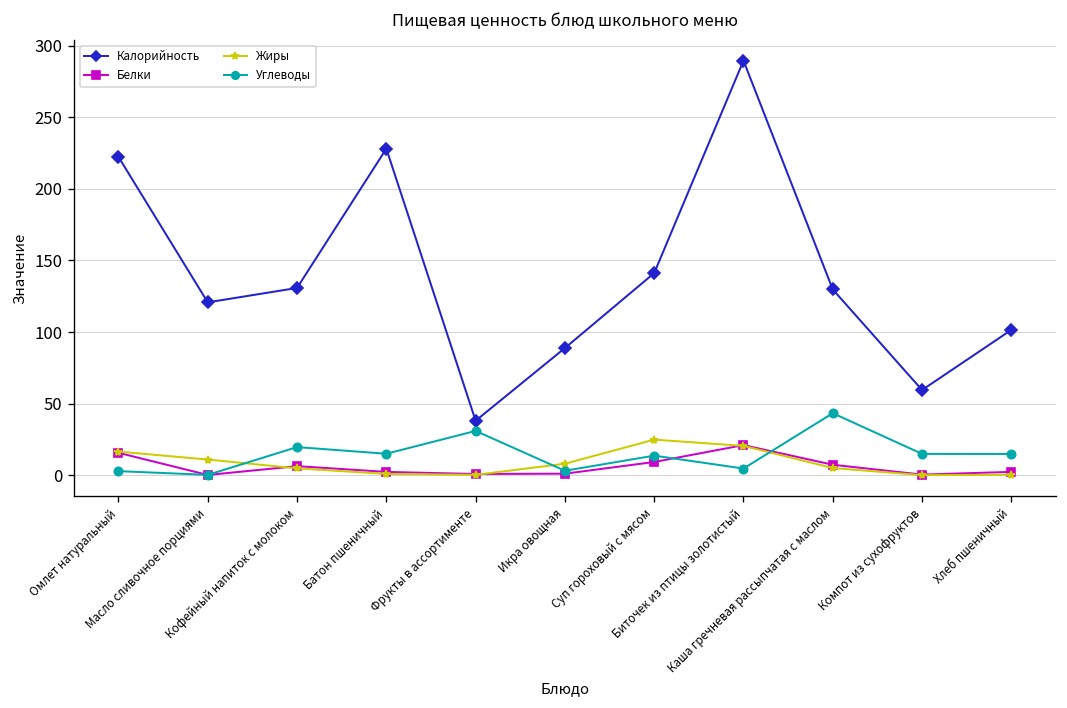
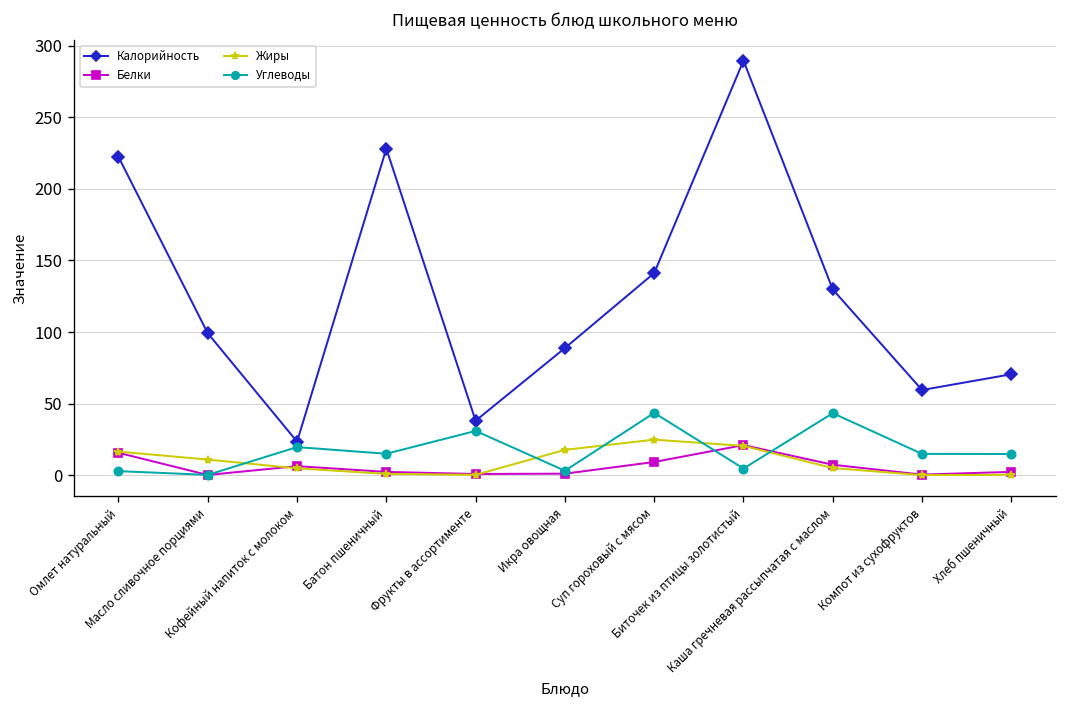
  {
    "Калорийность": {
      "Омлет натуральный": 222,
-     "Масло сливочное порциями": 121,
-     "Кофейный напиток с молоком": 131,
+     "Масло сливочное порциями": 99,
+     "Кофейный напиток с молоком": 23,
      "Батон пшеничный": 228,
      "Фрукты в ассортименте": 38,
      "Икра овощная": 89,
      "Суп гороховый с мясом": 141,
      "Биточек из птицы золотистый": 290,
      "Каша гречневая рассыпчатая с маслом": 130,
      "Компот из сухофруктов": 59,
-     "Хлеб пшеничный": 102
+     "Хлеб пшеничный": 71
    },
    "Белки": {
      "Суп гороховый с мясом": 9,
      "Каша гречневая рассыпчатая с маслом": 7
    },
    "Жиры": {
      "Масло сливочное порциями": 11,
-     "Икра овощная": 8,
+     "Икра овощная": 18,
      "Суп гороховый с мясом": 25,
      "Каша гречневая рассыпчатая с маслом": 5
    },
    "Углеводы": {
      "Омлет натуральный": 3,
      "Кофейный напиток с молоком": 20,
      "Батон пшеничный": 15,
      "Фрукты в ассортименте": 31,
-     "Суп гороховый с мясом": 14,
+     "Суп гороховый с мясом": 43,
      "Биточек из птицы золотистый": 5,
      "Каша гречневая рассыпчатая с маслом": 43,
      "Компот из сухофруктов": 15,
      "Хлеб пшеничный": 15
    }
  }
